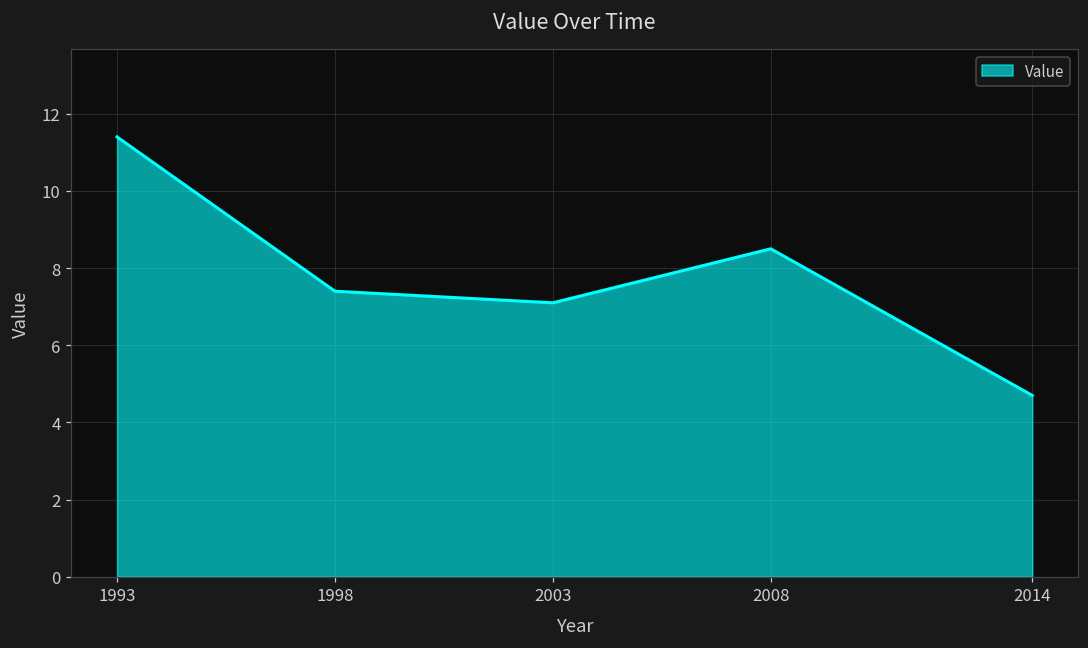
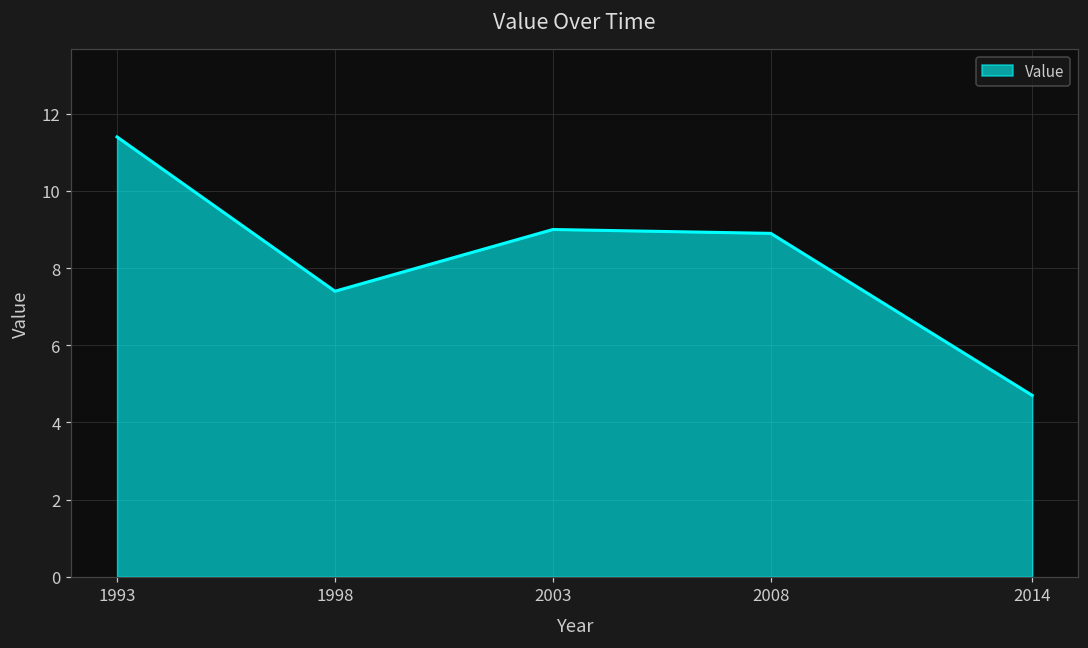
  {
    "1993": 11.4,
    "1998": 7.4,
-   "2003": 7.1,
-   "2008": 8.5,
+   "2003": 9.0,
+   "2008": 8.9,
    "2014": 4.7
  }
